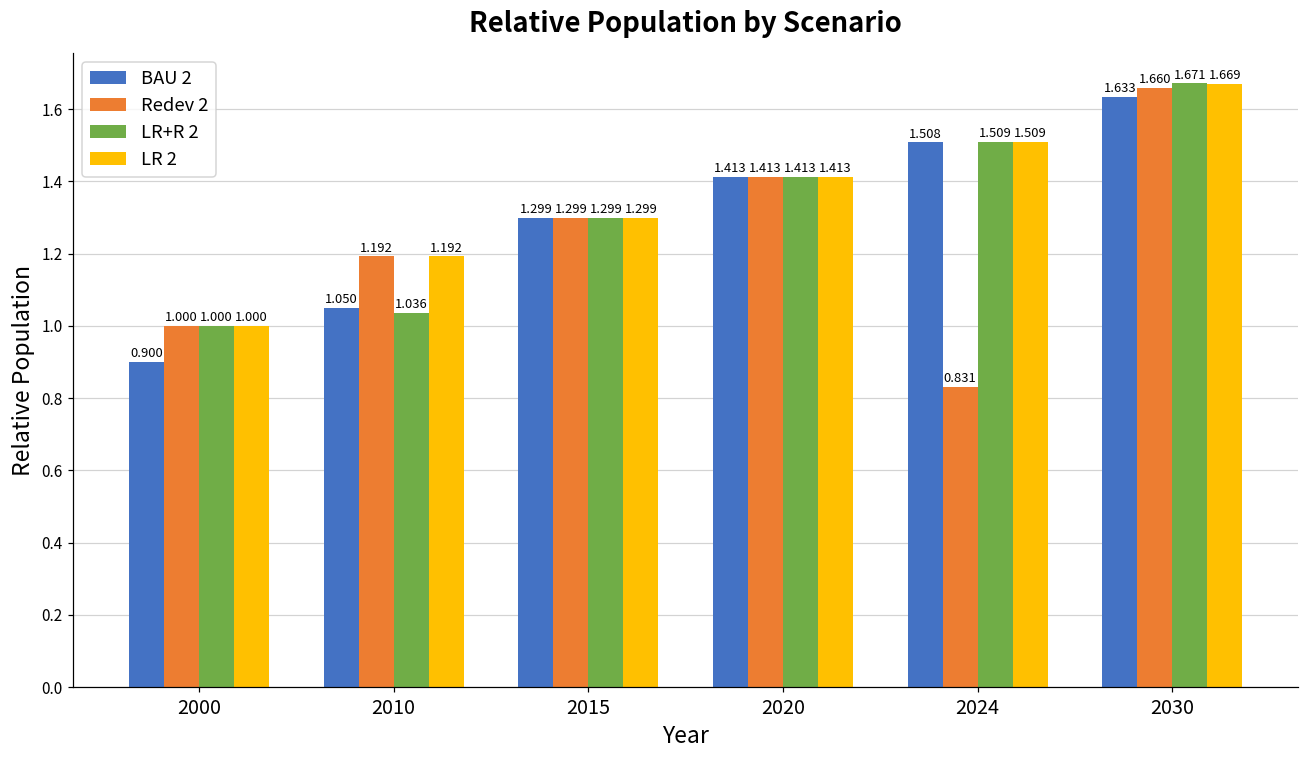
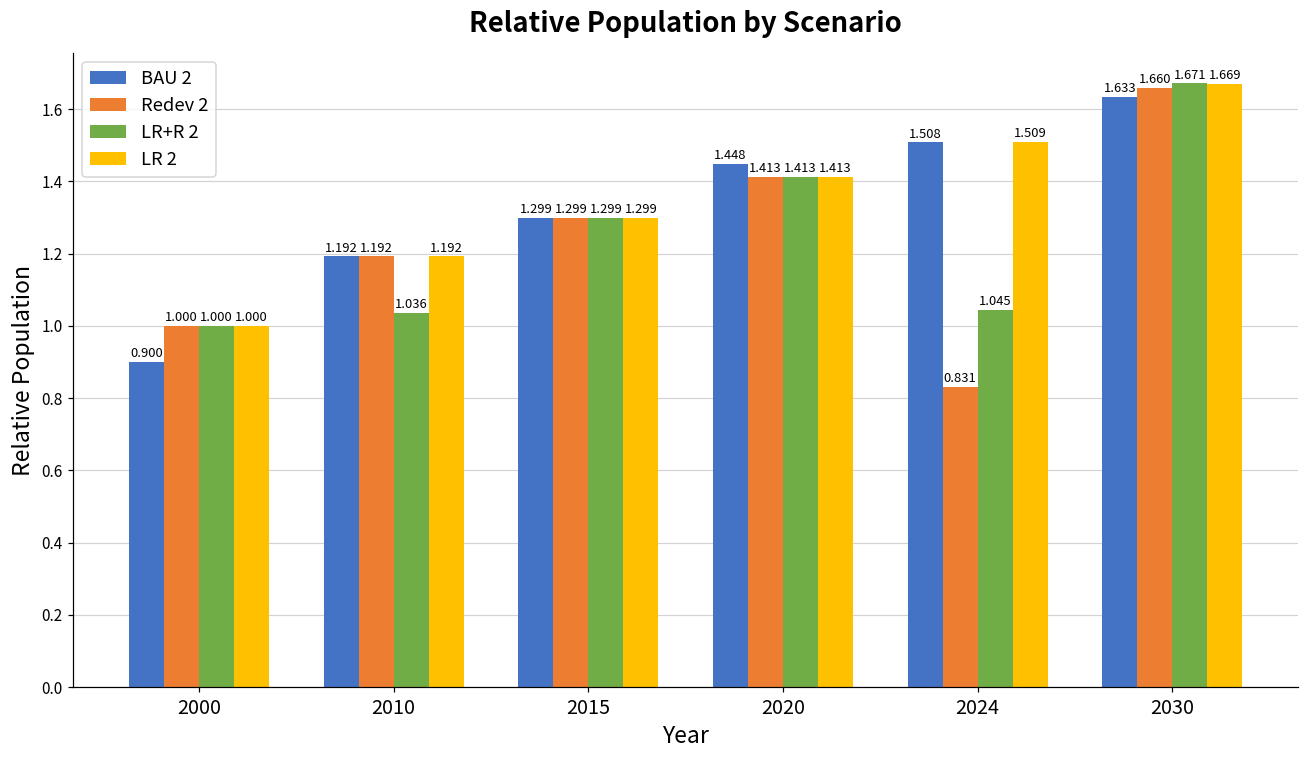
  {
    "BAU 2": {
      "2000": 0.900,
-     "2010": 1.050,
+     "2010": 1.192,
      "2015": 1.299,
-     "2020": 1.413,
+     "2020": 1.448,
      "2024": 1.508,
      "2030": 1.633
    },
    "Redev 2": {
      "2000": 1.000,
      "2010": 1.192,
      "2015": 1.299,
      "2020": 1.413,
      "2024": 0.831,
      "2030": 1.660
    },
    "LR+R 2": {
      "2000": 1.000,
      "2010": 1.036,
      "2015": 1.299,
      "2020": 1.413,
-     "2024": 1.509,
+     "2024": 1.045,
      "2030": 1.671
    },
    "LR 2": {
      "2000": 1.000,
      "2010": 1.192,
      "2015": 1.299,
      "2020": 1.413,
      "2024": 1.509,
      "2030": 1.669
    }
  }
